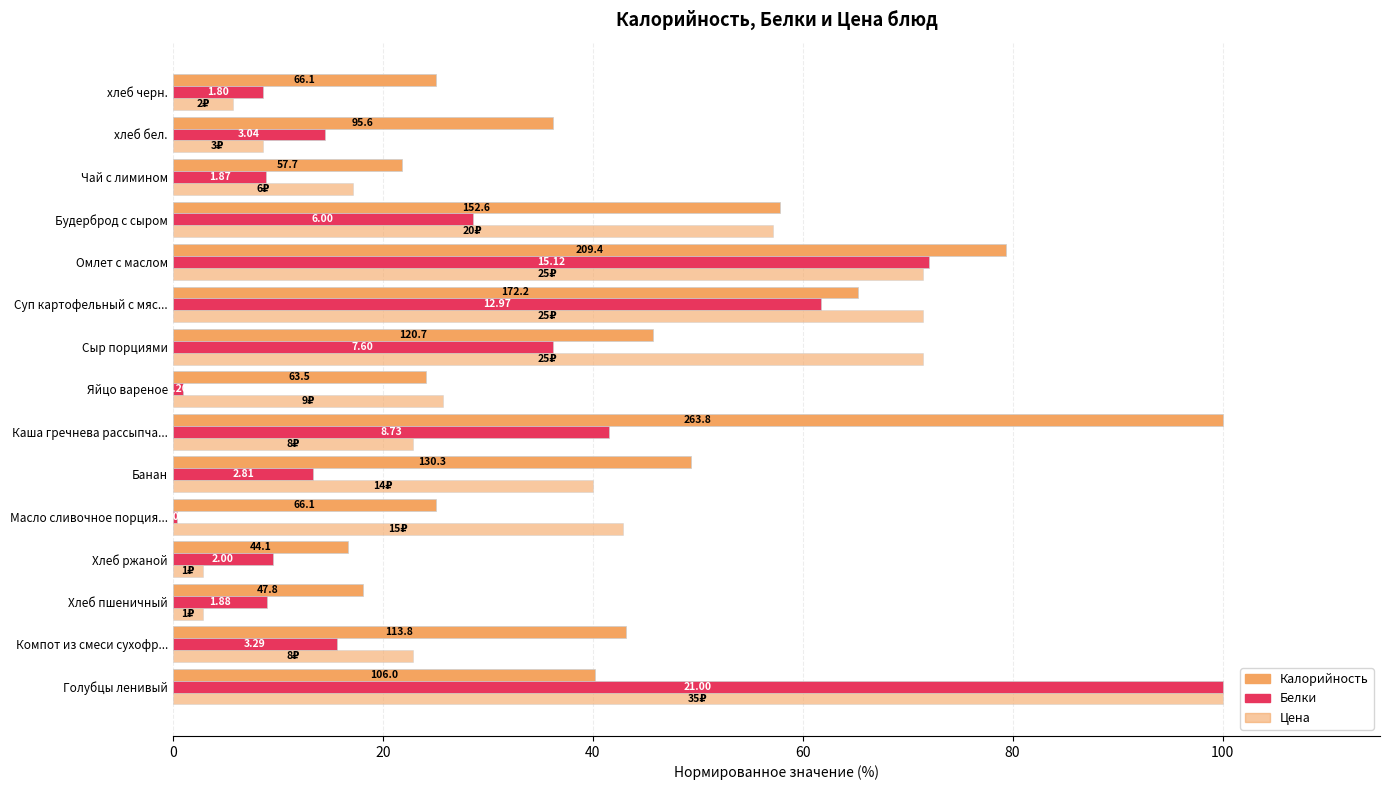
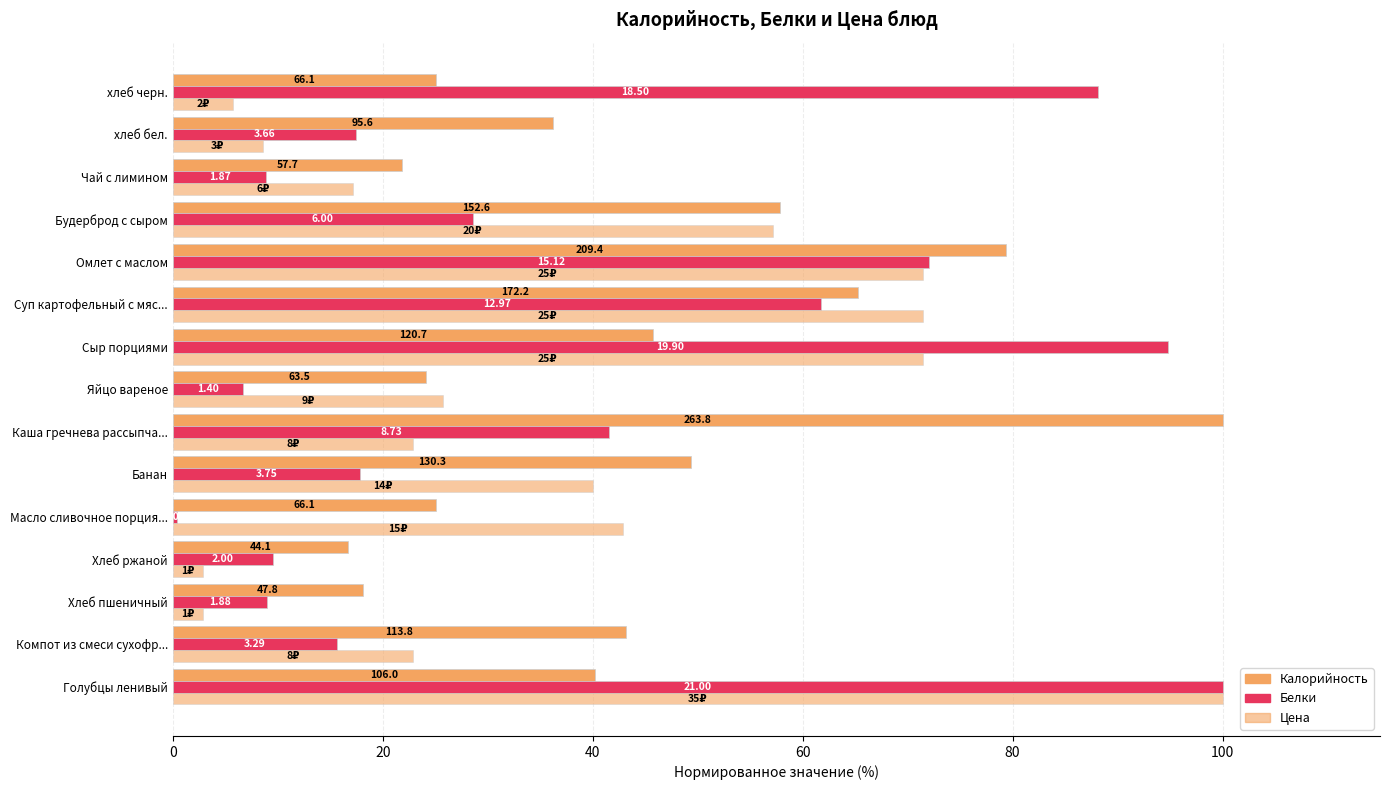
  {
    "Белки": {
-     "хлеб черн.": 1.80,
-     "хлеб бел.": 3.04,
-     "Сыр порциями": 7.60,
-     "Яйцо вареное": 1.0,
-     "Банан": 2.81
+     "хлеб черн.": 18.50,
+     "хлеб бел.": 3.66,
+     "Сыр порциями": 19.90,
+     "Яйцо вареное": 6.7,
+     "Банан": 3.75
    }
  }
